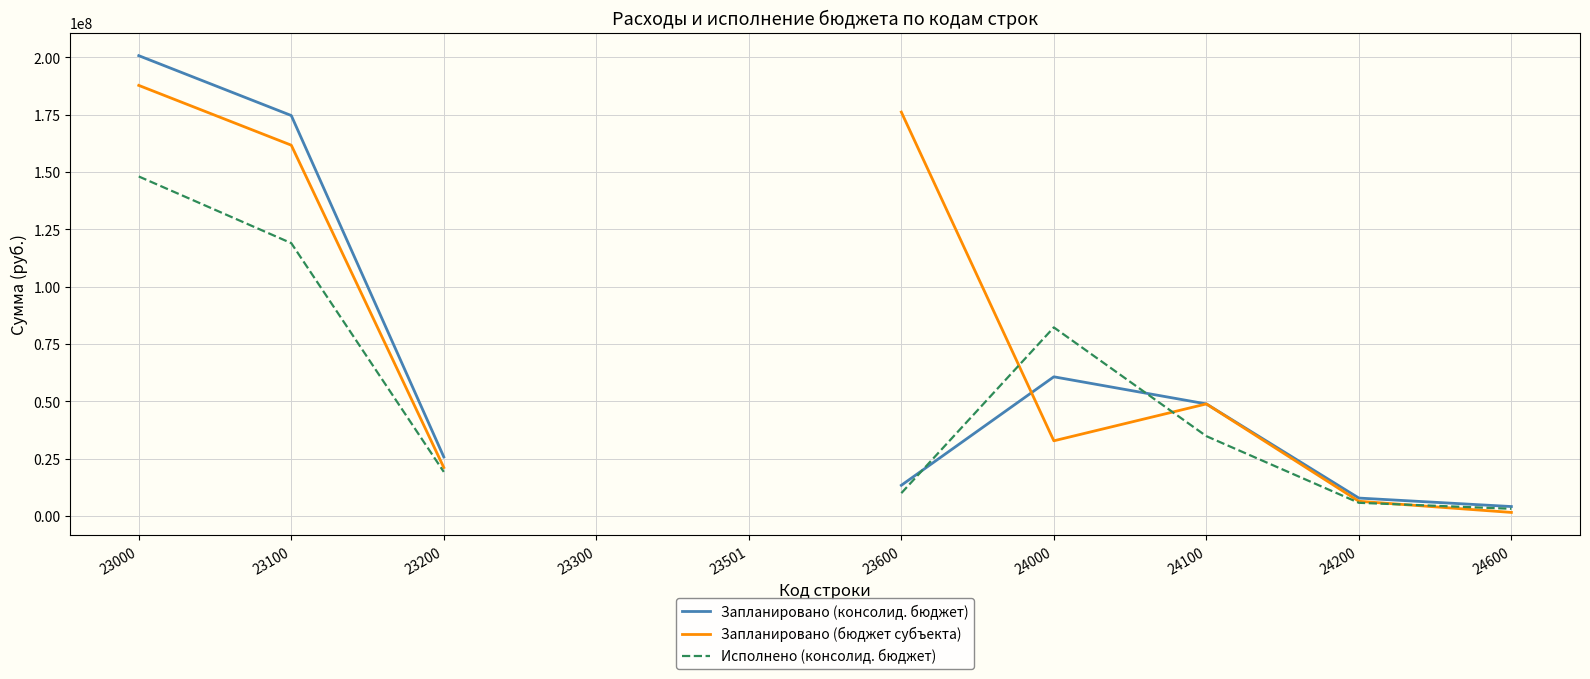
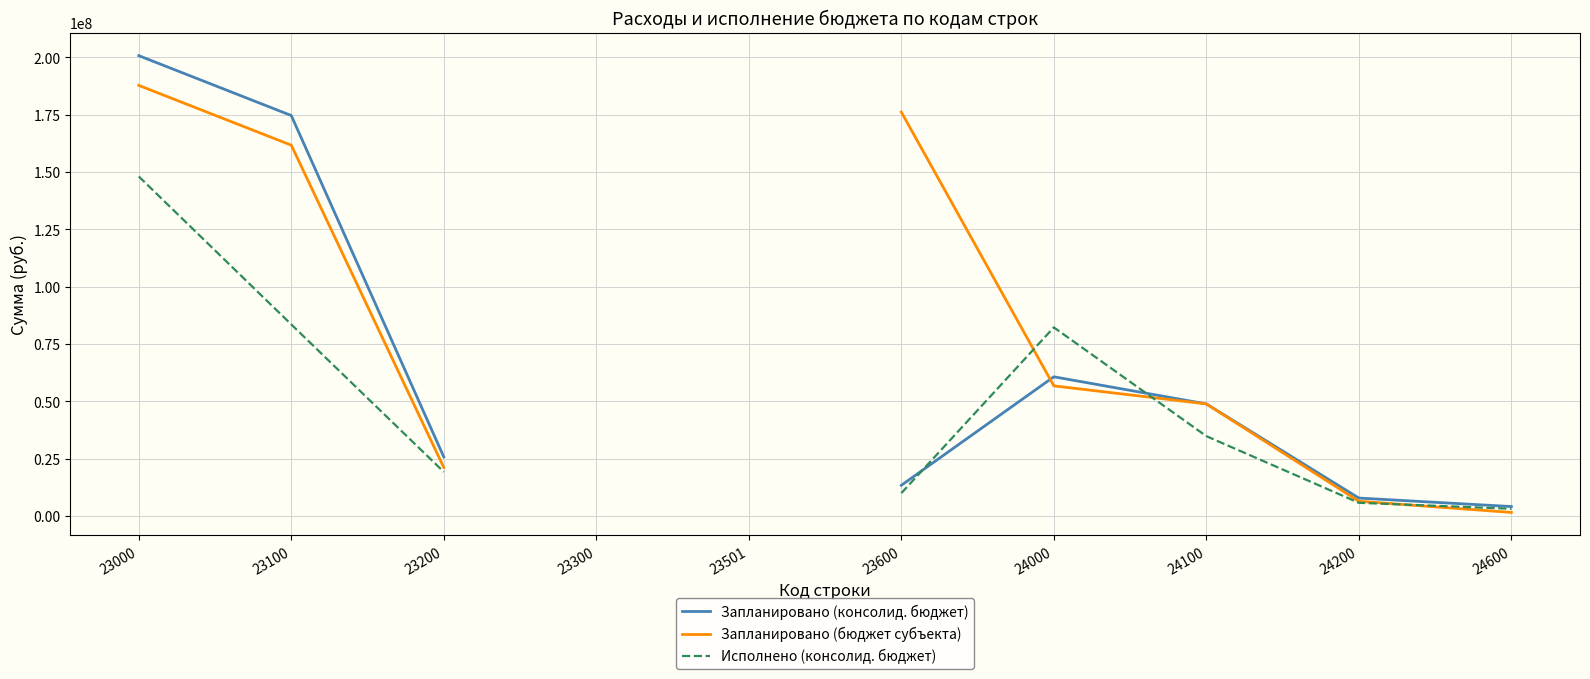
  {
    "Запланировано (консолид. бюджет)": {
      "23000": 201000000,
      "23100": 175000000,
      "23200": 26000000,
      "23600": 13000000,
      "24000": 61000000,
      "24200": 8000000
    },
    "Запланировано (бюджет субъекта)": {
      "23000": 188000000,
      "23100": 162000000,
      "23200": 21000000,
      "23600": 176000000,
-     "24000": 33000000,
+     "24000": 57000000,
      "24600": 2000000
    },
    "Исполнено (консолид. бюджет)": {
      "23000": 148000000,
-     "23100": 119000000,
+     "23100": 84000000,
      "23200": 19000000,
      "23600": 10000000,
      "24000": 82000000,
      "24100": 35000000
    }
  }
